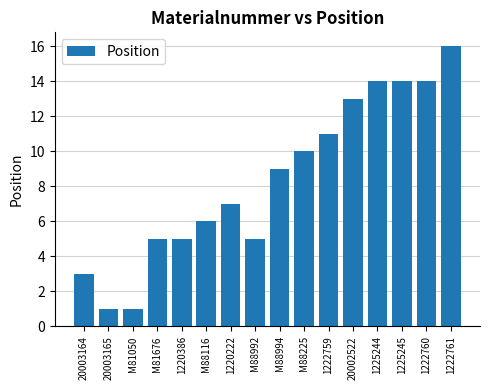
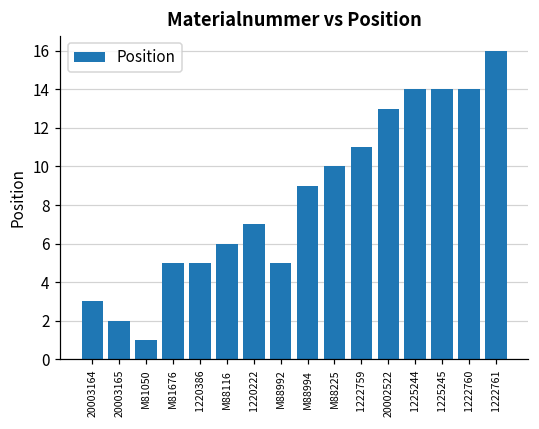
  {
    "20003164": 3,
-   "20003165": 1,
+   "20003165": 2,
    "M81050": 1,
    "M81676": 5,
    "1220386": 5,
    "M88116": 6,
    "1220222": 7,
    "M88992": 5,
    "M88994": 9,
    "M88225": 10,
    "1222759": 11,
    "20002522": 13,
    "1225244": 14,
    "1225245": 14,
    "1222760": 14,
    "1222761": 16
  }
